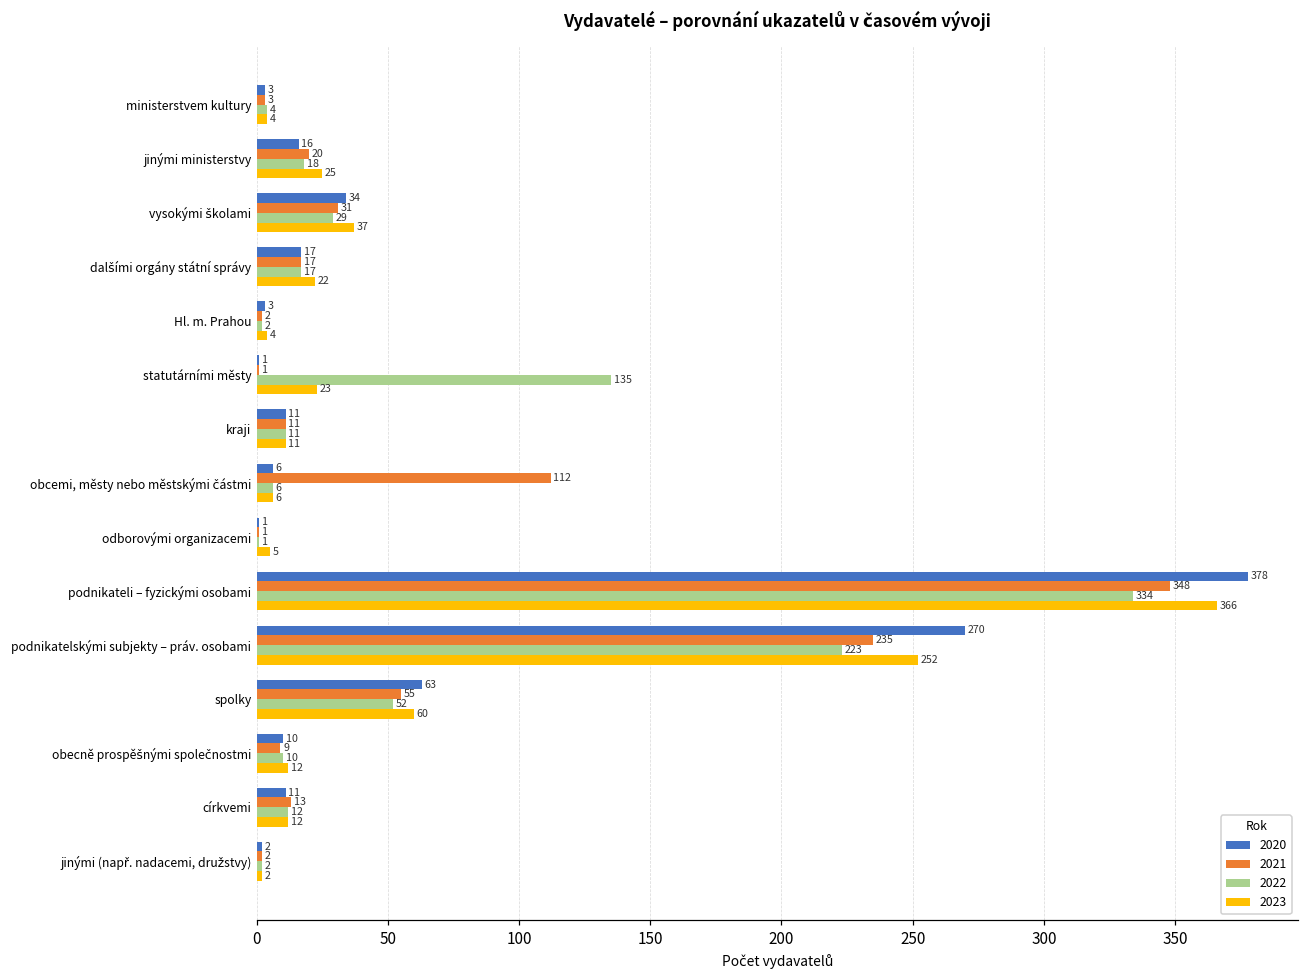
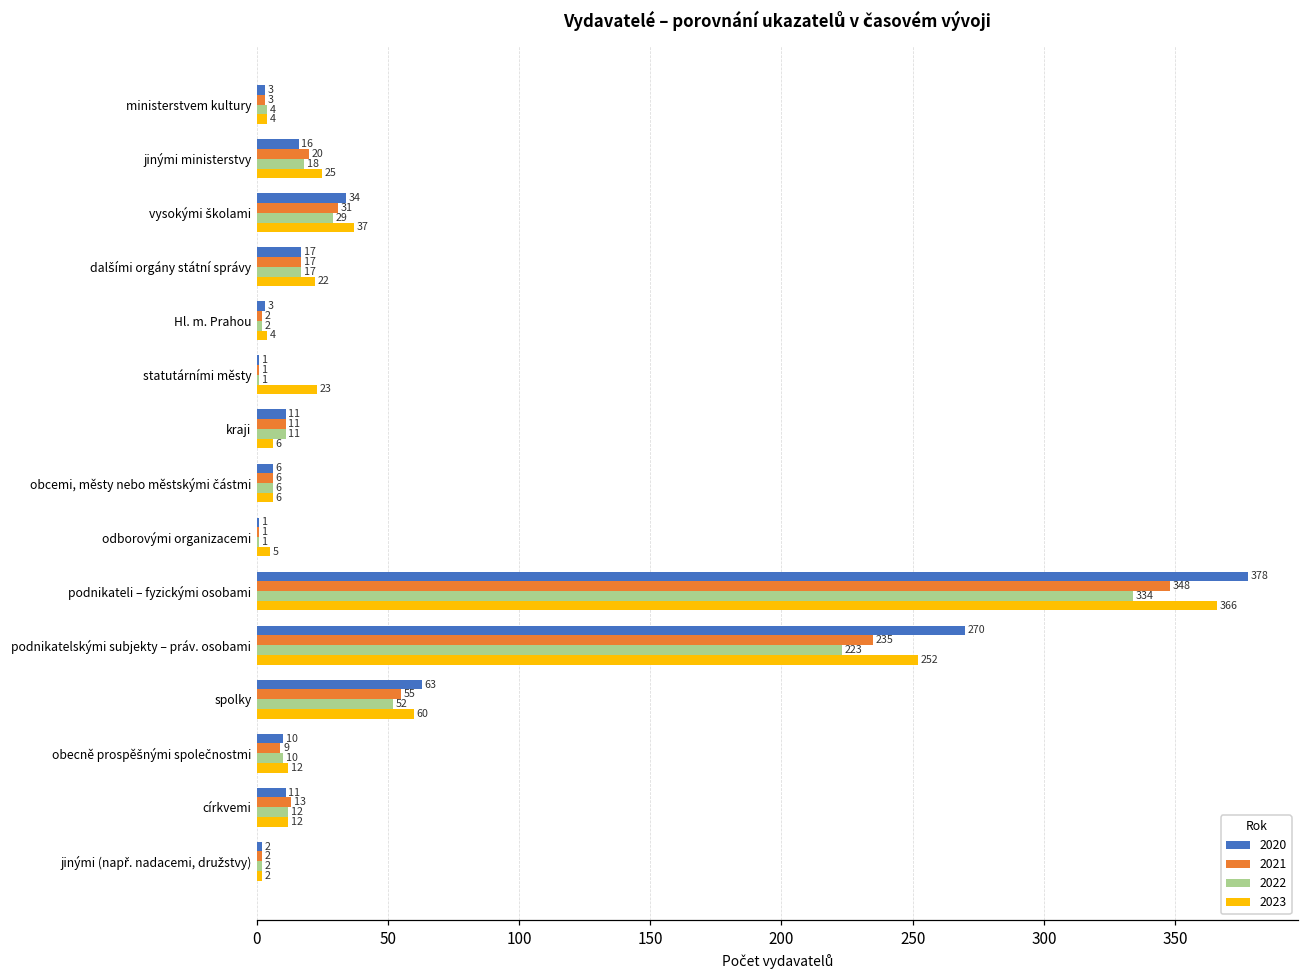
  {
    "2020": {
      "ministerstvem kultury": 3,
      "jinými ministerstvy": 16,
      "vysokými školami": 34,
      "dalšími orgány státní správy": 17,
      "Hl. m. Prahou": 3,
      "statutárními městy": 1,
      "kraji": 11,
      "obcemi, městy nebo městskými částmi": 6,
      "odborovými organizacemi": 1,
      "podnikateli – fyzickými osobami": 378,
      "podnikatelskými subjekty – práv. osobami": 270,
      "spolky": 63,
      "obecně prospěšnými společnostmi": 10,
      "církvemi": 11,
      "jinými (např. nadacemi, družstvy)": 2
    },
    "2021": {
      "ministerstvem kultury": 3,
      "jinými ministerstvy": 20,
      "vysokými školami": 31,
      "dalšími orgány státní správy": 17,
      "Hl. m. Prahou": 2,
      "statutárními městy": 1,
      "kraji": 11,
-     "obcemi, městy nebo městskými částmi": 112,
+     "obcemi, městy nebo městskými částmi": 6,
      "odborovými organizacemi": 1,
      "podnikateli – fyzickými osobami": 348,
      "podnikatelskými subjekty – práv. osobami": 235,
      "spolky": 55,
      "obecně prospěšnými společnostmi": 9,
      "církvemi": 13,
      "jinými (např. nadacemi, družstvy)": 2
    },
    "2022": {
      "ministerstvem kultury": 4,
      "jinými ministerstvy": 18,
      "vysokými školami": 29,
      "dalšími orgány státní správy": 17,
      "Hl. m. Prahou": 2,
-     "statutárními městy": 135,
+     "statutárními městy": 1,
      "kraji": 11,
      "obcemi, městy nebo městskými částmi": 6,
      "odborovými organizacemi": 1,
      "podnikateli – fyzickými osobami": 334,
      "podnikatelskými subjekty – práv. osobami": 223,
      "spolky": 52,
      "obecně prospěšnými společnostmi": 10,
      "církvemi": 12,
      "jinými (např. nadacemi, družstvy)": 2
    },
    "2023": {
      "ministerstvem kultury": 4,
      "jinými ministerstvy": 25,
      "vysokými školami": 37,
      "dalšími orgány státní správy": 22,
      "Hl. m. Prahou": 4,
      "statutárními městy": 23,
-     "kraji": 11,
+     "kraji": 6,
      "obcemi, městy nebo městskými částmi": 6,
      "odborovými organizacemi": 5,
      "podnikateli – fyzickými osobami": 366,
      "podnikatelskými subjekty – práv. osobami": 252,
      "spolky": 60,
      "obecně prospěšnými společnostmi": 12,
      "církvemi": 12,
      "jinými (např. nadacemi, družstvy)": 2
    }
  }
